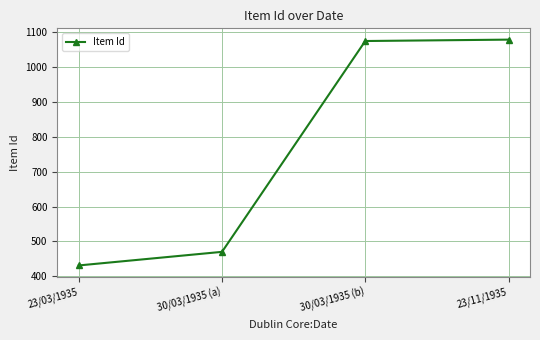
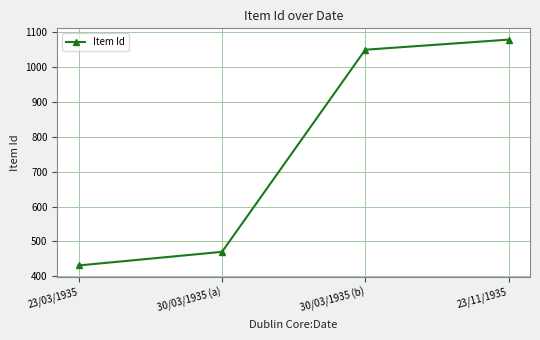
  {
    "23/03/1935": 430,
    "30/03/1935 (a)": 470,
-   "30/03/1935 (b)": 1080,
+   "30/03/1935 (b)": 1050,
    "23/11/1935": 1080
  }
